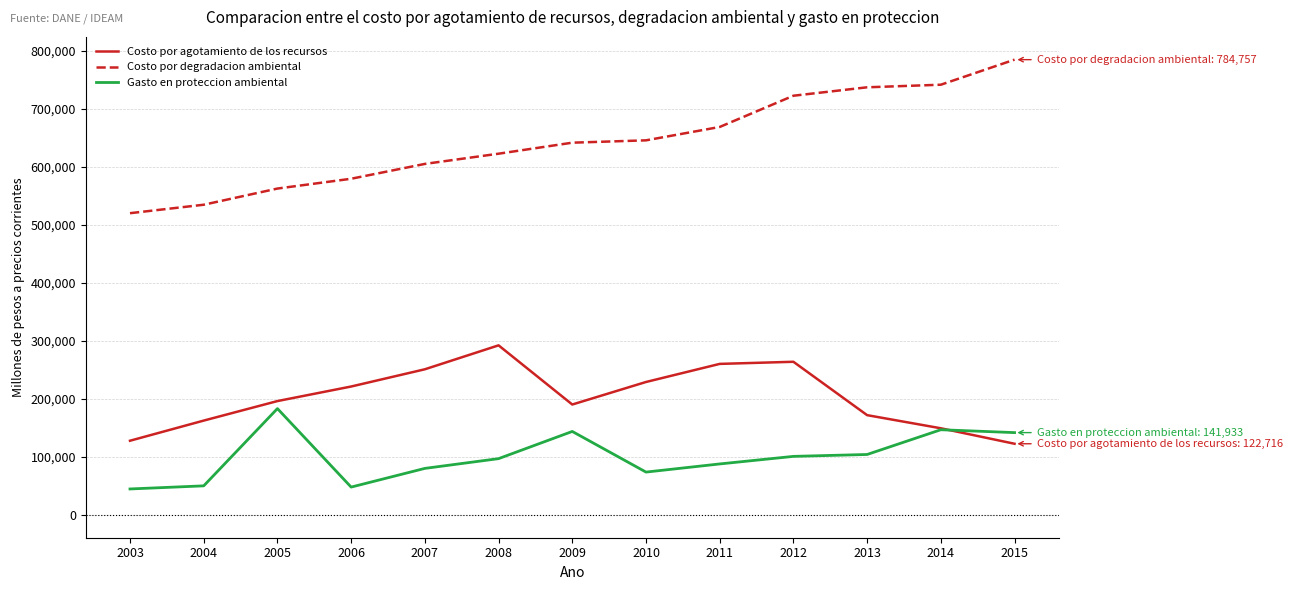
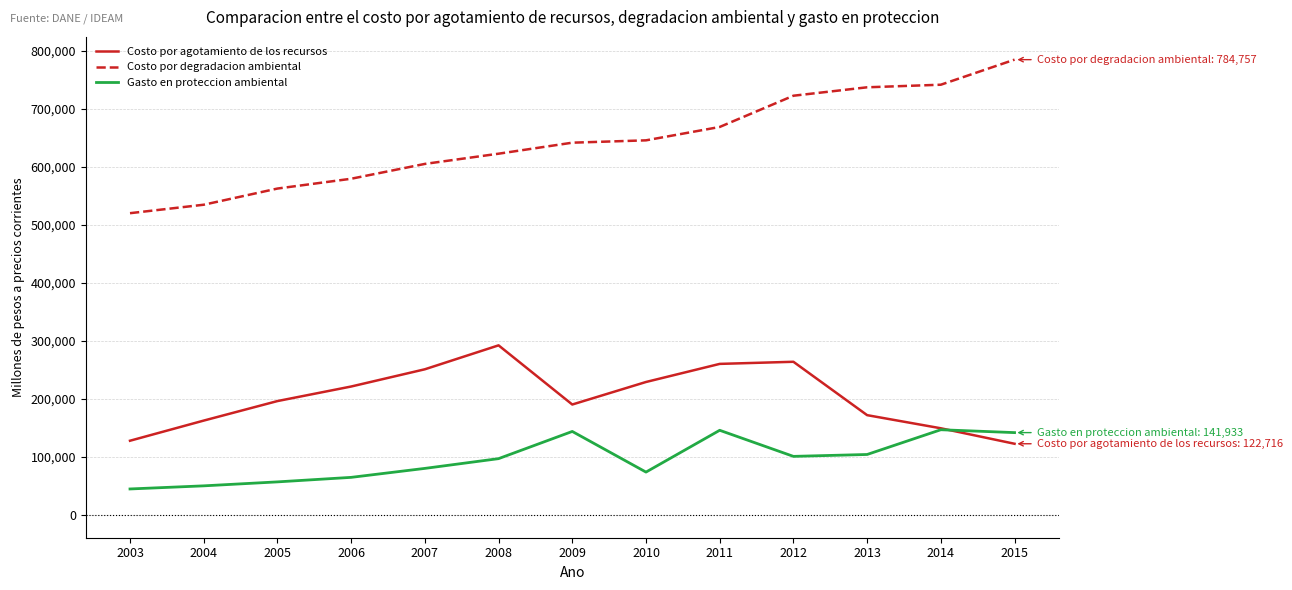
  {
    "Gasto en proteccion ambiental": {
      "2003": "40,000",
      "2004": "50,000",
-     "2005": "180,000",
-     "2006": "50,000",
+     "2005": "60,000",
+     "2006": "60,000",
      "2007": "80,000",
      "2008": "100,000",
      "2009": "140,000",
      "2010": "70,000",
-     "2011": "90,000",
+     "2011": "150,000",
      "2012": "100,000",
      "2013": "100,000"
    }
  }
